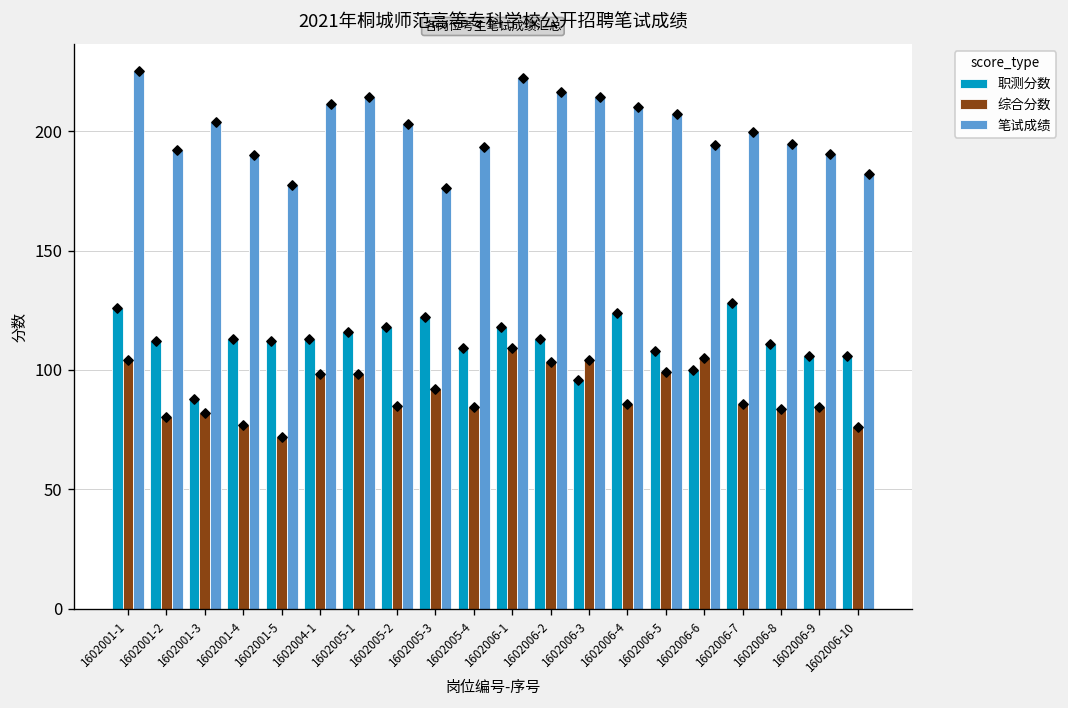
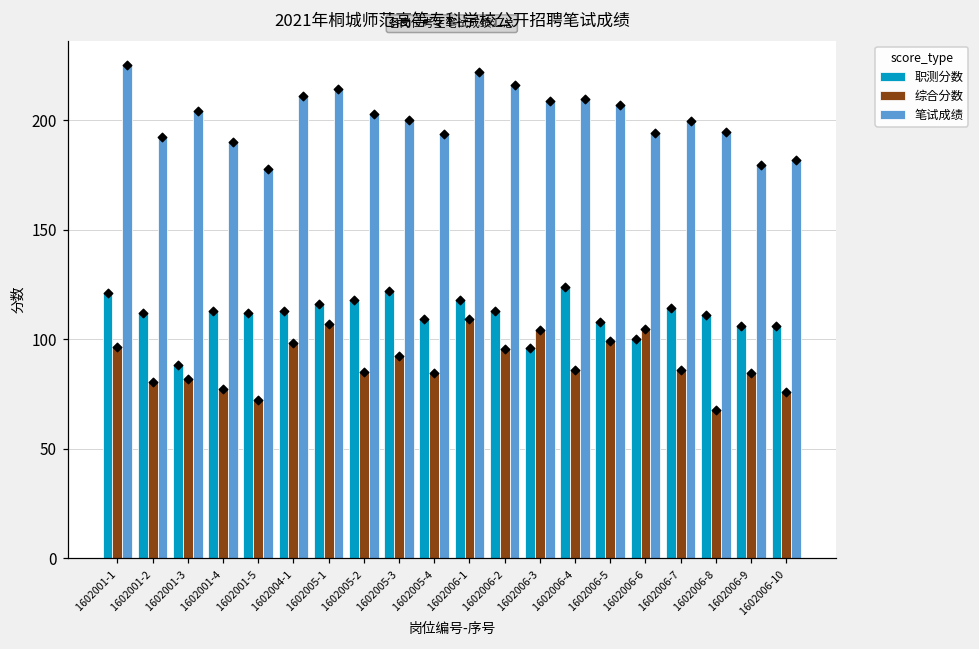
  {
    "职测分数": {
-     "1602001-1": 126,
+     "1602001-1": 121,
      "1602001-2": 112,
      "1602001-3": 88,
      "1602001-4": 113,
      "1602001-5": 112,
      "1602004-1": 113,
      "1602005-1": 116,
      "1602005-2": 118,
      "1602005-3": 122,
      "1602005-4": 109,
      "1602006-1": 118,
      "1602006-2": 113,
      "1602006-3": 96,
      "1602006-4": 124,
      "1602006-5": 108,
      "1602006-6": 100,
-     "1602006-7": 128,
+     "1602006-7": 114,
      "1602006-8": 111,
      "1602006-9": 106,
      "1602006-10": 106
    },
    "综合分数": {
-     "1602001-1": 104,
+     "1602001-1": 97,
      "1602001-2": 80,
      "1602001-3": 82,
      "1602001-4": 77,
      "1602001-5": 72,
      "1602004-1": 98,
-     "1602005-1": 98,
+     "1602005-1": 107,
      "1602005-2": 85,
      "1602005-3": 92,
      "1602005-4": 85,
      "1602006-1": 109,
-     "1602006-2": 103,
+     "1602006-2": 96,
      "1602006-3": 104,
      "1602006-4": 86,
      "1602006-5": 99,
      "1602006-6": 105,
      "1602006-7": 86,
-     "1602006-8": 84,
+     "1602006-8": 68,
      "1602006-9": 85,
      "1602006-10": 76
    },
    "笔试成绩": {
      "1602001-1": 225,
      "1602001-2": 192,
      "1602001-3": 204,
      "1602001-4": 190,
      "1602001-5": 178,
      "1602004-1": 211,
      "1602005-1": 214,
      "1602005-2": 203,
-     "1602005-3": 176,
+     "1602005-3": 200,
      "1602005-4": 194,
      "1602006-1": 222,
      "1602006-2": 216,
-     "1602006-3": 214,
+     "1602006-3": 209,
      "1602006-4": 210,
      "1602006-5": 207,
      "1602006-6": 194,
      "1602006-7": 200,
      "1602006-8": 195,
-     "1602006-9": 191,
+     "1602006-9": 180,
      "1602006-10": 182
    }
  }
